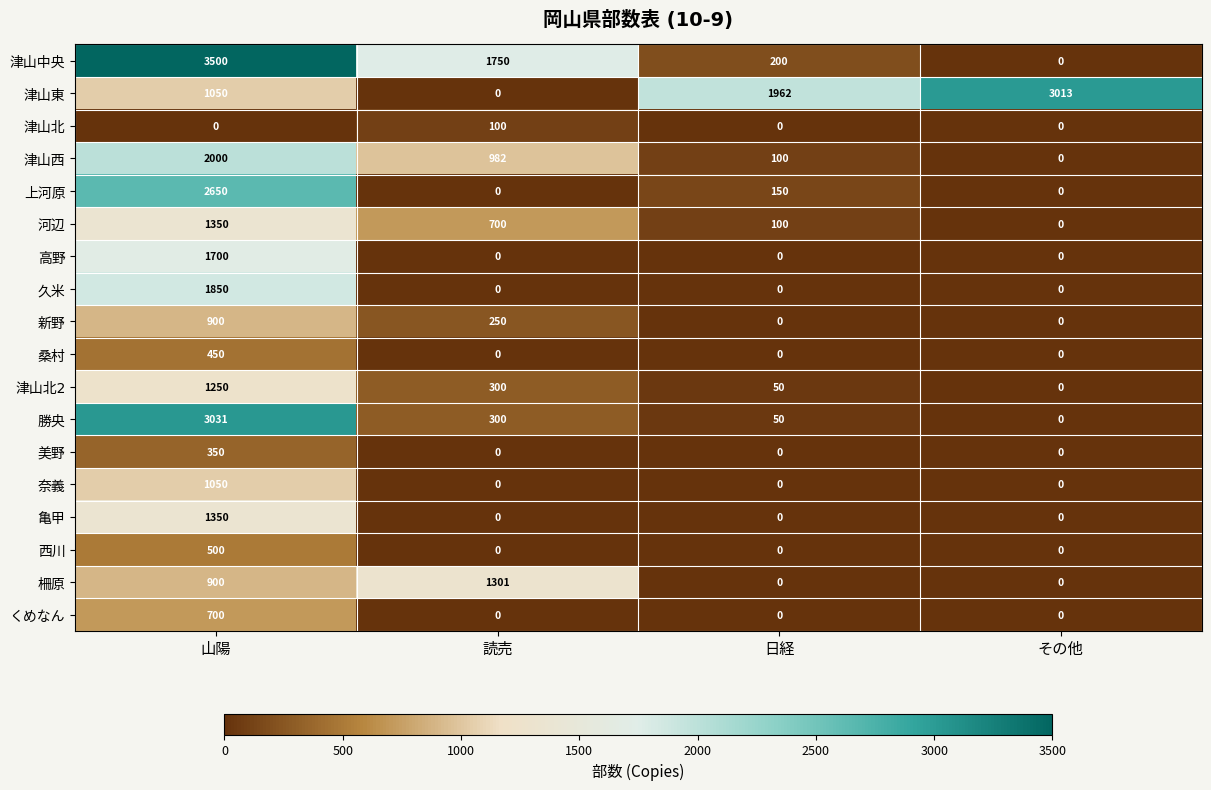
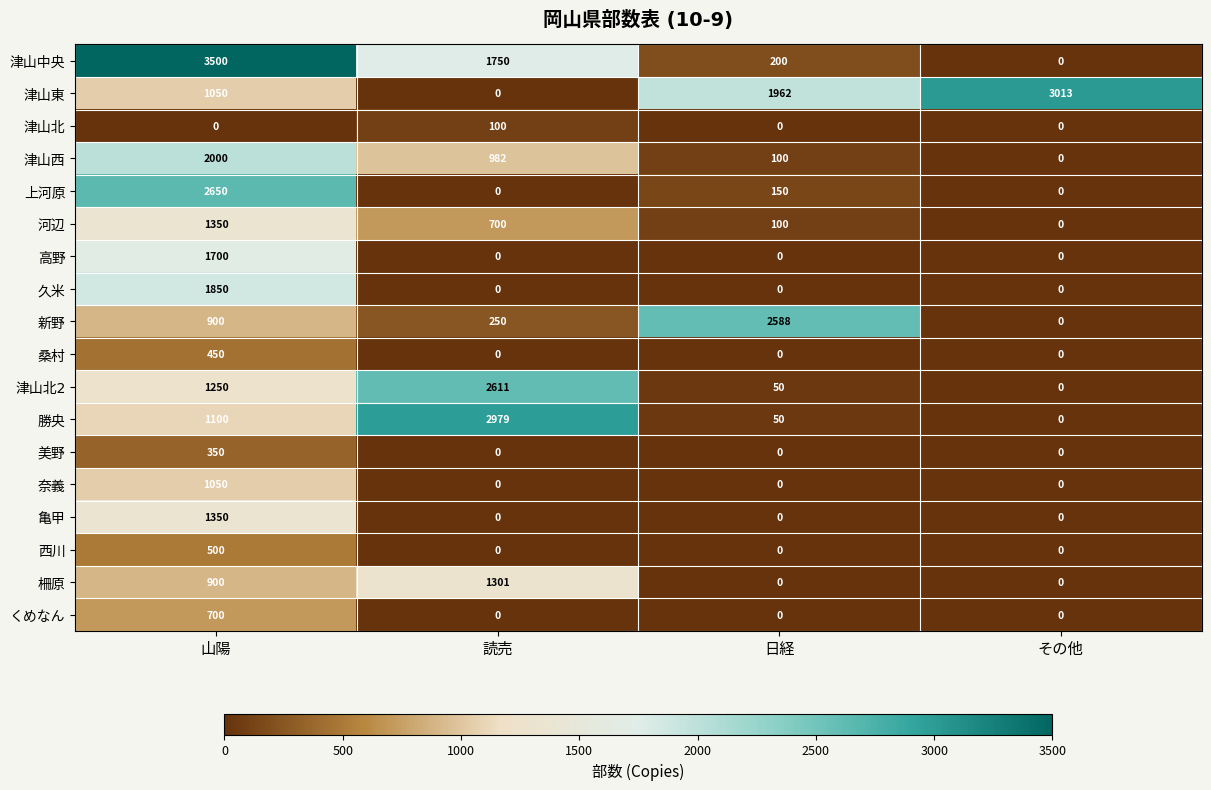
  {
    "津山中央": {
      "山陽": 3500,
      "読売": 1750,
      "日経": 200,
      "その他": 0
    },
    "津山東": {
      "山陽": 1050,
      "読売": 0,
      "日経": 1962,
      "その他": 3013
    },
    "津山北": {
      "山陽": 0,
      "読売": 100,
      "日経": 0,
      "その他": 0
    },
    "津山西": {
      "山陽": 2000,
      "読売": 982,
      "日経": 100,
      "その他": 0
    },
    "上河原": {
      "山陽": 2650,
      "読売": 0,
      "日経": 150,
      "その他": 0
    },
    "河辺": {
      "山陽": 1350,
      "読売": 700,
      "日経": 100,
      "その他": 0
    },
    "高野": {
      "山陽": 1700,
      "読売": 0,
      "日経": 0,
      "その他": 0
    },
    "久米": {
      "山陽": 1850,
      "読売": 0,
      "日経": 0,
      "その他": 0
    },
    "新野": {
      "山陽": 900,
      "読売": 250,
-     "日経": 0,
+     "日経": 2588,
      "その他": 0
    },
    "桑村": {
      "山陽": 450,
      "読売": 0,
      "日経": 0,
      "その他": 0
    },
    "津山北2": {
      "山陽": 1250,
-     "読売": 300,
+     "読売": 2611,
      "日経": 50,
      "その他": 0
    },
    "勝央": {
-     "山陽": 3031,
-     "読売": 300,
+     "山陽": 1100,
+     "読売": 2979,
      "日経": 50,
      "その他": 0
    },
    "美野": {
      "山陽": 350,
      "読売": 0,
      "日経": 0,
      "その他": 0
    },
    "奈義": {
      "山陽": 1050,
      "読売": 0,
      "日経": 0,
      "その他": 0
    },
    "亀甲": {
      "山陽": 1350,
      "読売": 0,
      "日経": 0,
      "その他": 0
    },
    "西川": {
      "山陽": 500,
      "読売": 0,
      "日経": 0,
      "その他": 0
    },
    "柵原": {
      "山陽": 900,
      "読売": 1301,
      "日経": 0,
      "その他": 0
    },
    "くめなん": {
      "山陽": 700,
      "読売": 0,
      "日経": 0,
      "その他": 0
    }
  }
